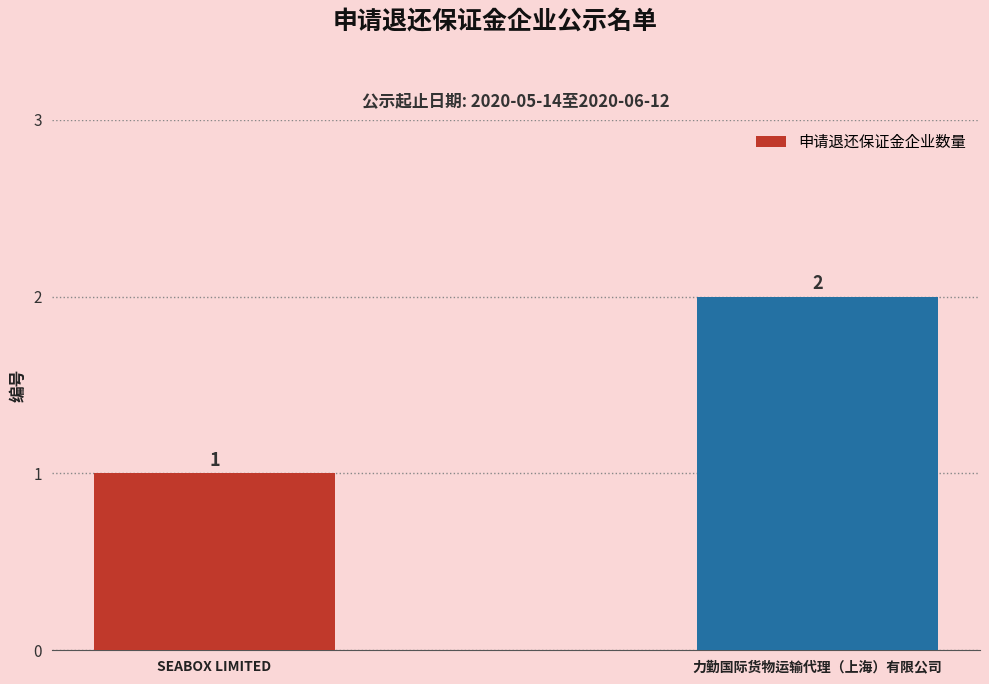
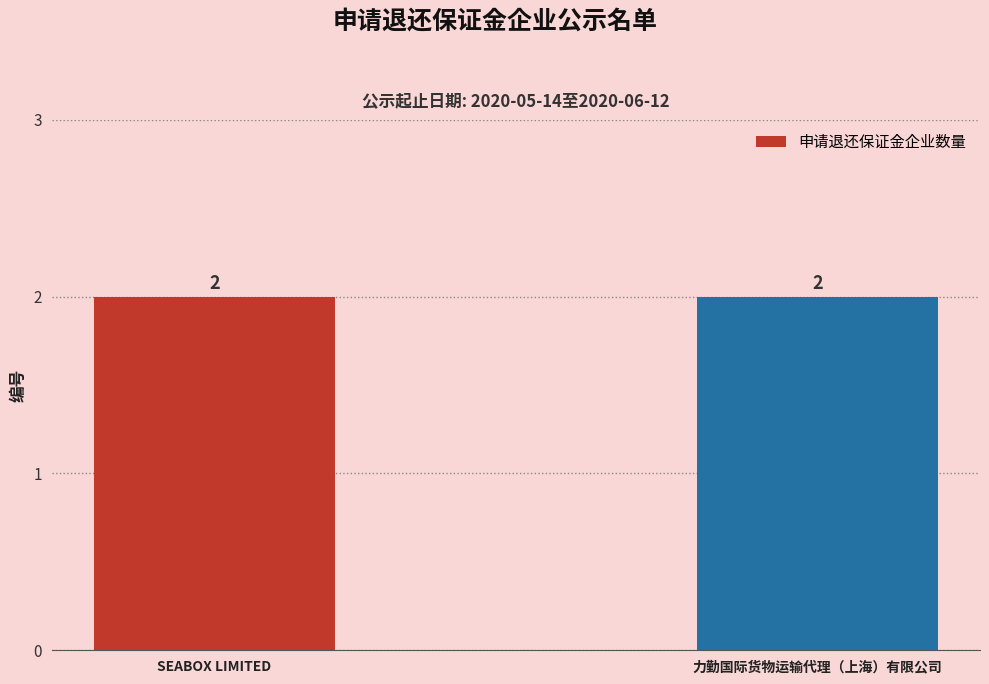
  {
-   "SEABOX LIMITED": 1,
+   "SEABOX LIMITED": 2,
    "力勤国际货物运输代理（上海）有限公司": 2
  }
